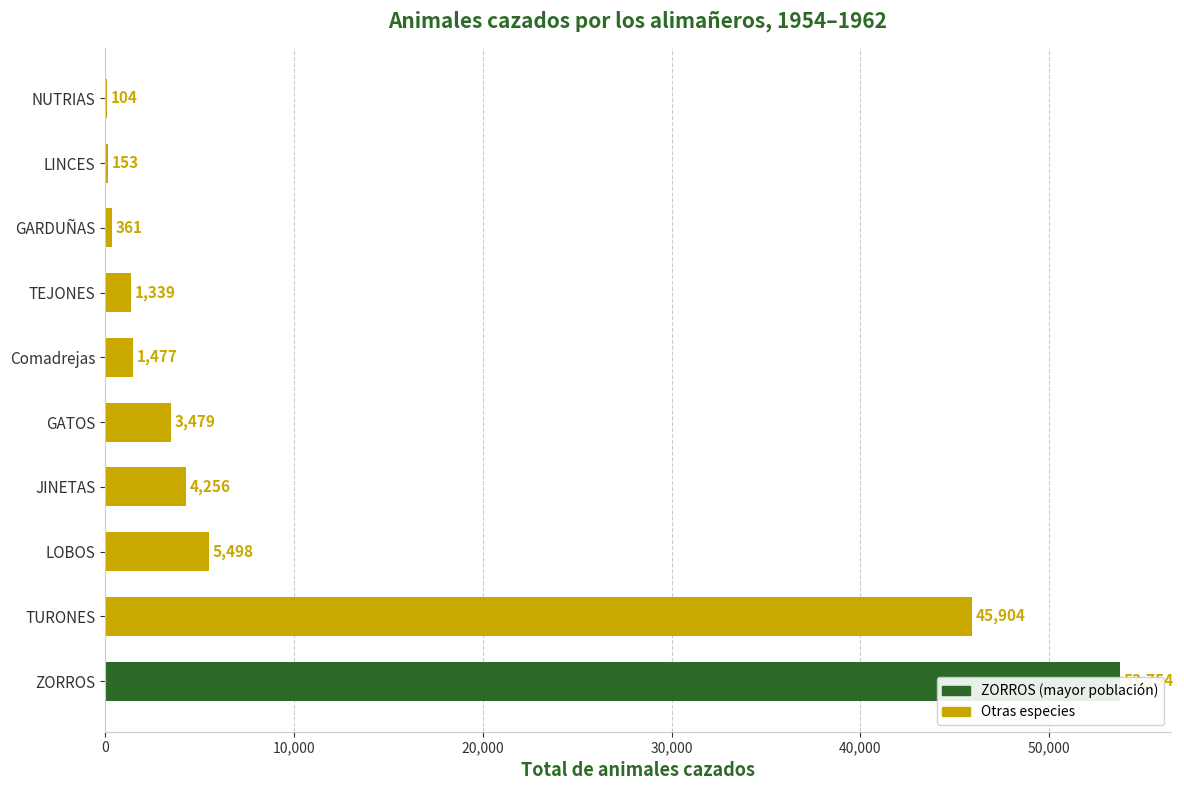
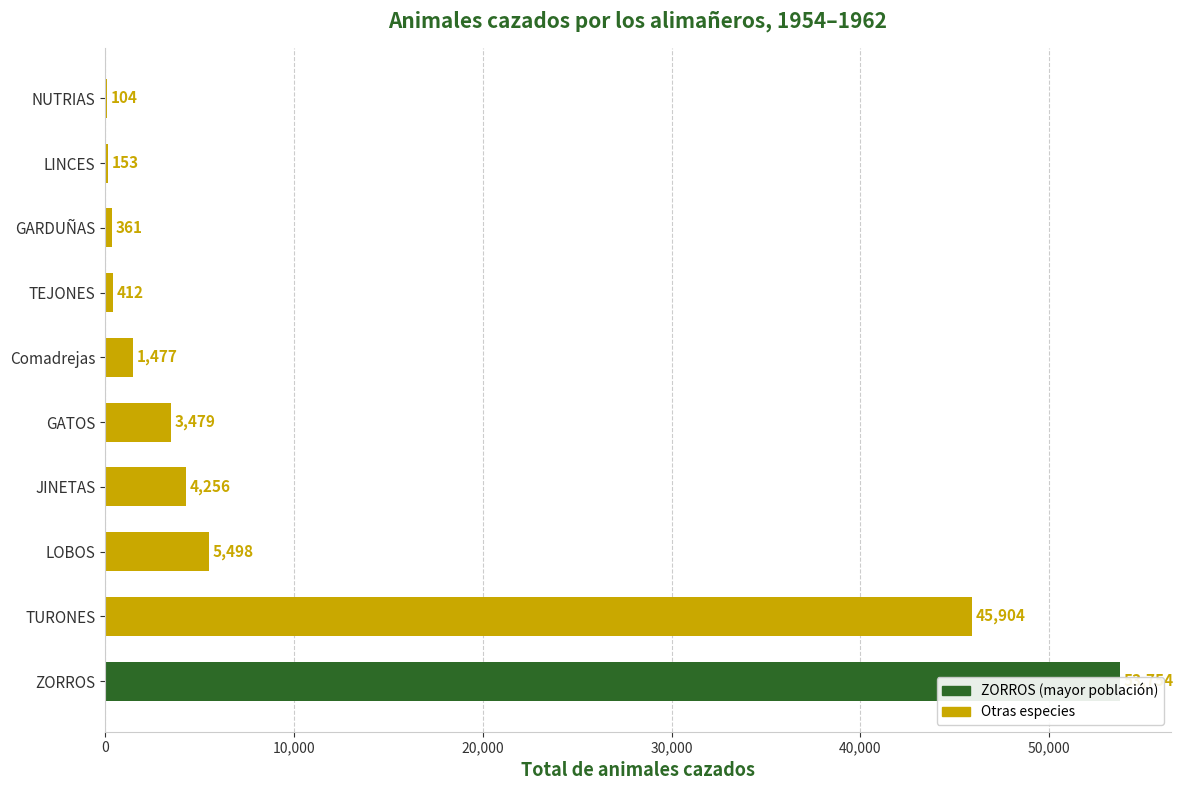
  {
    "NUTRIAS": "104",
    "LINCES": "153",
    "GARDUÑAS": "361",
-   "TEJONES": "1,339",
+   "TEJONES": "412",
    "Comadrejas": "1,477",
    "GATOS": "3,479",
    "JINETAS": "4,256",
    "LOBOS": "5,498",
    "TURONES": "45,904"
  }
